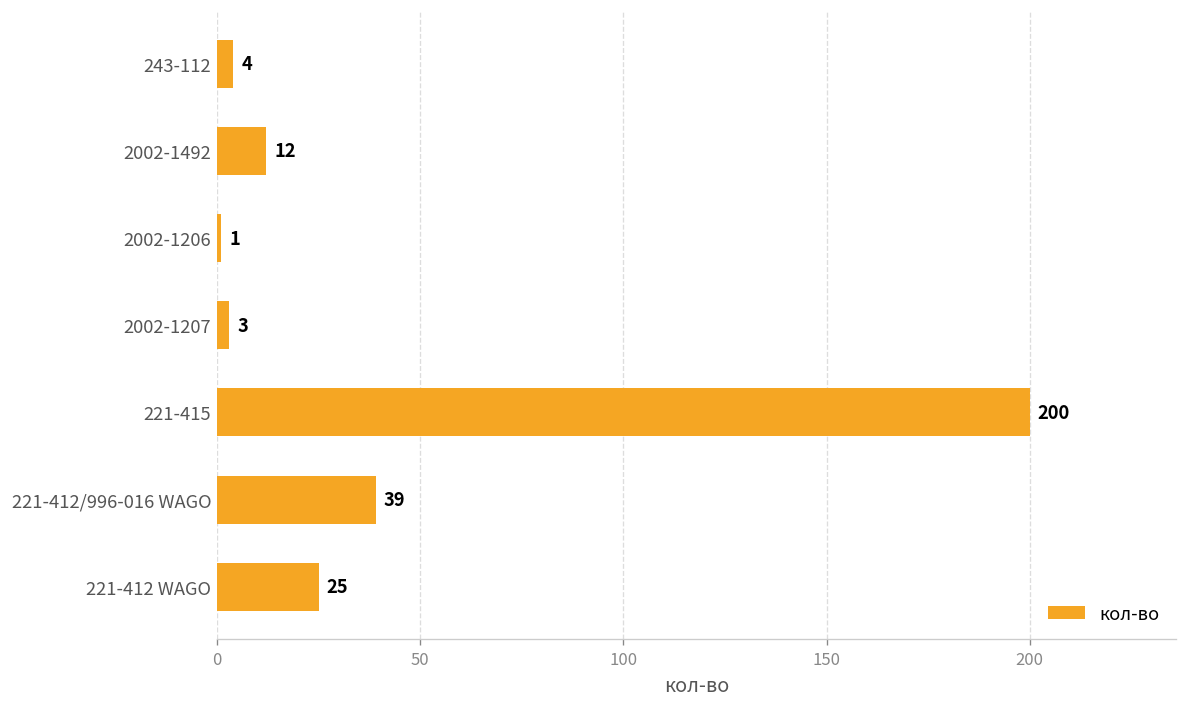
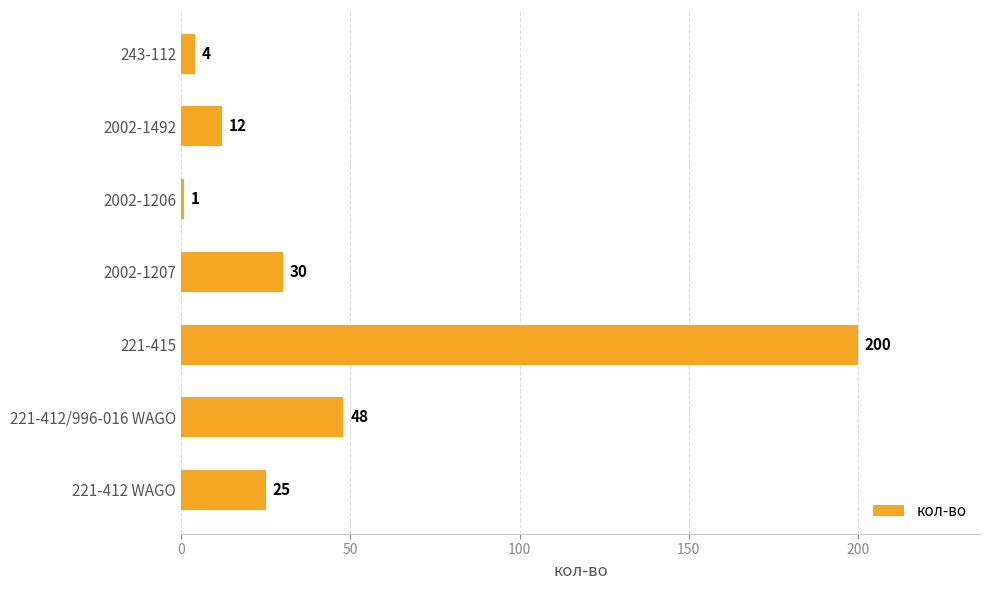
  {
    "243-112": 4,
    "2002-1492": 12,
    "2002-1206": 1,
-   "2002-1207": 3,
+   "2002-1207": 30,
    "221-415": 200,
-   "221-412/996-016 WAGO": 39,
+   "221-412/996-016 WAGO": 48,
    "221-412 WAGO": 25
  }
